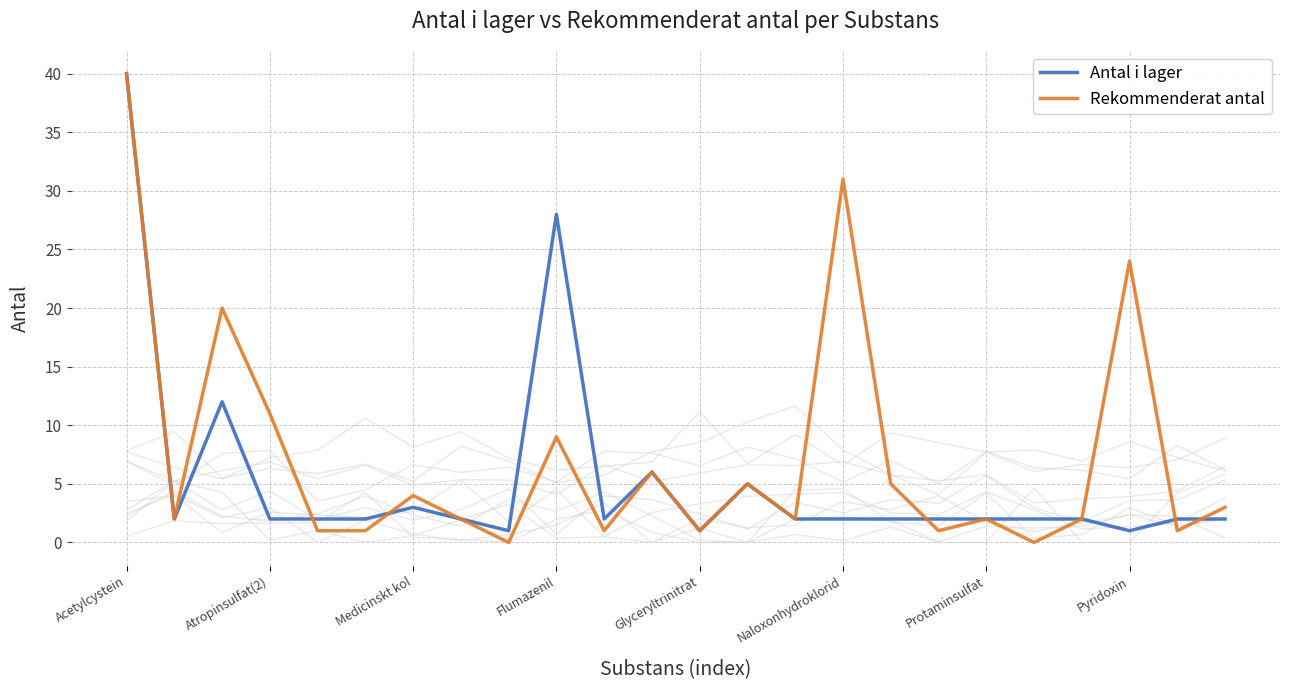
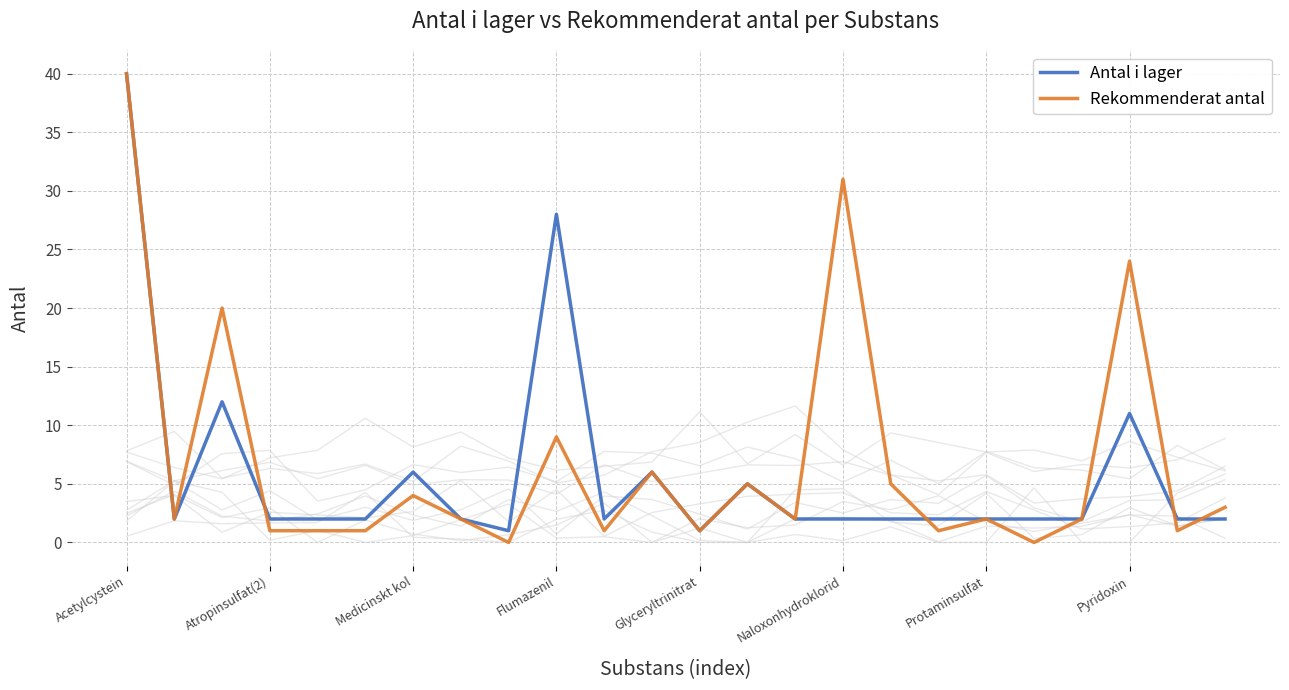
  {
    "Antal i lager": {
-     "Medicinskt kol": 3,
+     "Medicinskt kol": 6,
      "Flumazenil": 28,
-     "Pyridoxin": 1
+     "Pyridoxin": 11
    },
    "Rekommenderat antal": {
-     "Atropinsulfat(2)": 11,
+     "Atropinsulfat(2)": 1,
      "Medicinskt kol": 4,
      "Flumazenil": 9,
      "Naloxonhydroklorid": 31,
      "Pyridoxin": 24
    }
  }
